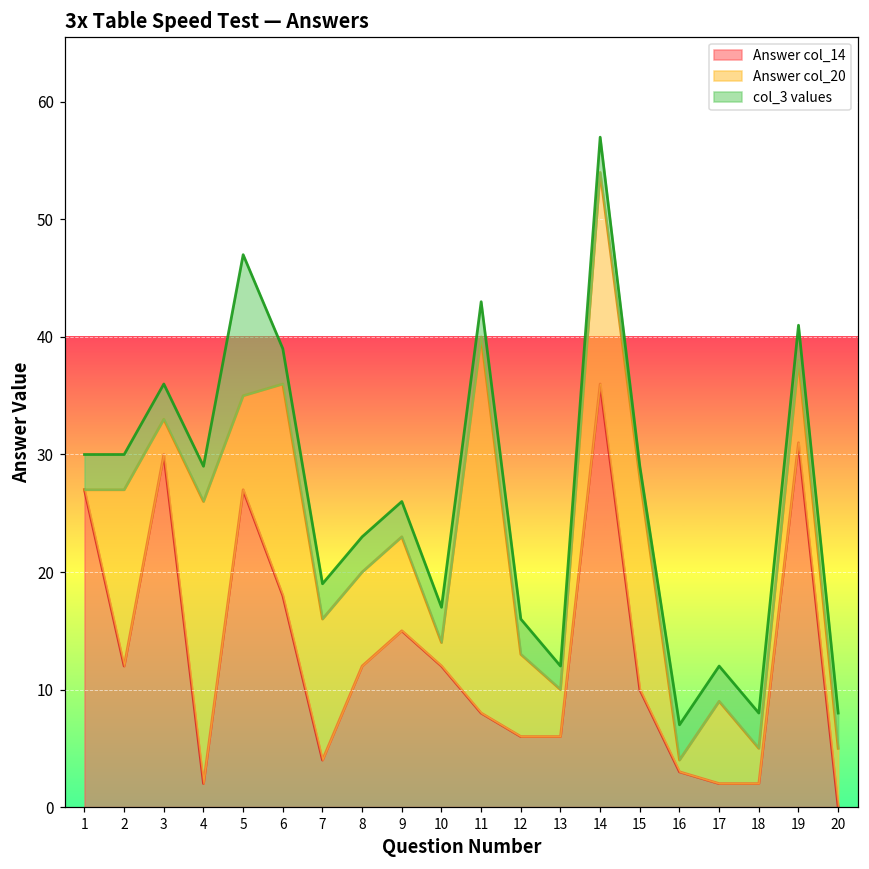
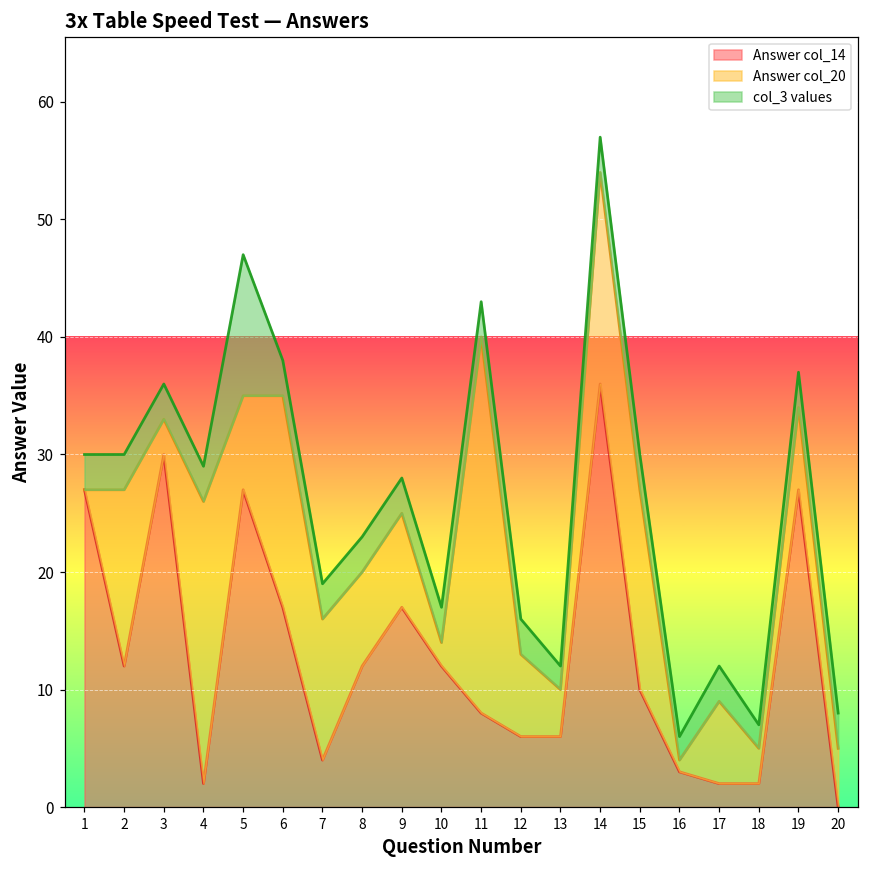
  {
    "Answer col_14": {
      "2": 12,
      "3": 30,
      "4": 2,
      "5": 27,
-     "6": 18,
+     "6": 17,
      "7": 4,
      "8": 12,
-     "9": 15,
+     "9": 17,
      "10": 12,
      "11": 8,
      "12": 6,
      "13": 6,
      "14": 36,
      "15": 10,
      "16": 3,
      "17": 2,
      "18": 2,
-     "19": 31,
+     "19": 27,
      "20": 0
    },
    "Answer col_20": {
      "2": 15,
      "3": 3,
      "4": 24,
      "5": 8,
      "6": 18,
      "7": 12,
      "8": 8,
      "9": 8,
      "10": 2,
      "11": 32,
      "12": 7,
      "13": 4,
      "14": 18,
-     "15": 18,
+     "15": 17,
      "16": 1,
      "17": 7,
      "18": 3,
      "19": 7,
      "20": 5
    },
    "col_3 values": {
      "1": 3,
      "2": 3,
      "3": 3,
      "4": 3,
      "5": 12,
      "6": 3,
      "7": 3,
      "8": 3,
      "9": 3,
      "10": 3,
      "11": 3,
      "12": 3,
      "13": 2,
      "14": 3,
-     "15": 1,
-     "16": 3,
+     "15": 3,
+     "16": 2,
      "17": 3,
-     "18": 3,
+     "18": 2,
      "19": 3,
      "20": 3
    }
  }
